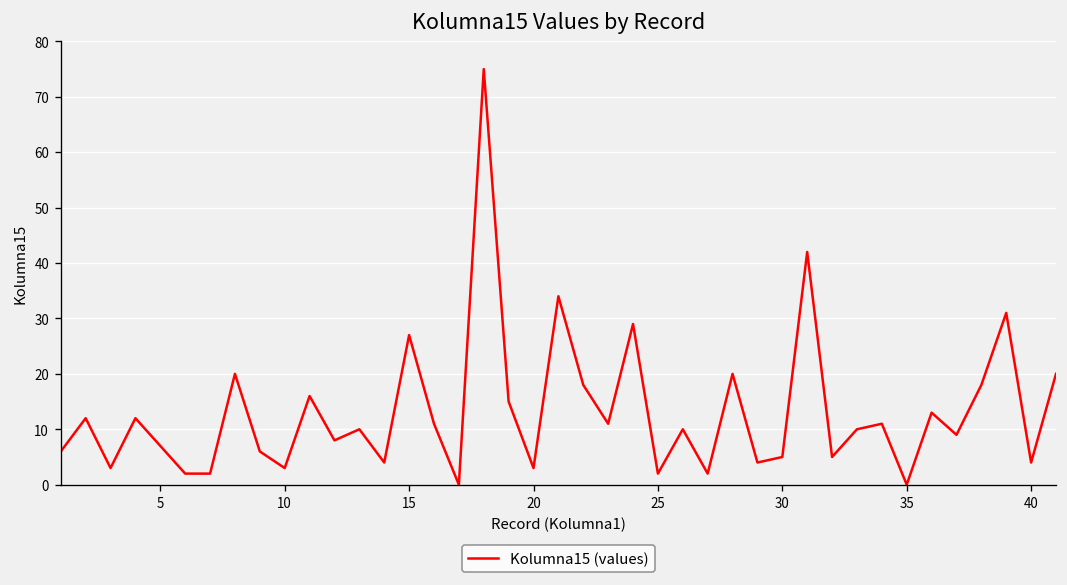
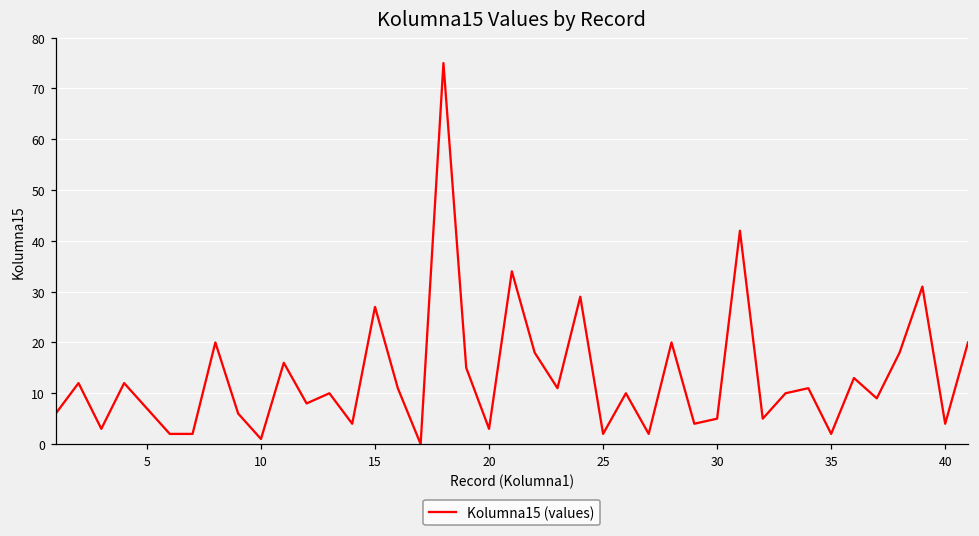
  {
-   "10": 3,
+   "10": 1,
    "15": 27,
    "20": 3,
    "25": 2,
    "30": 5,
-   "35": 0,
+   "35": 2,
    "40": 4
  }
